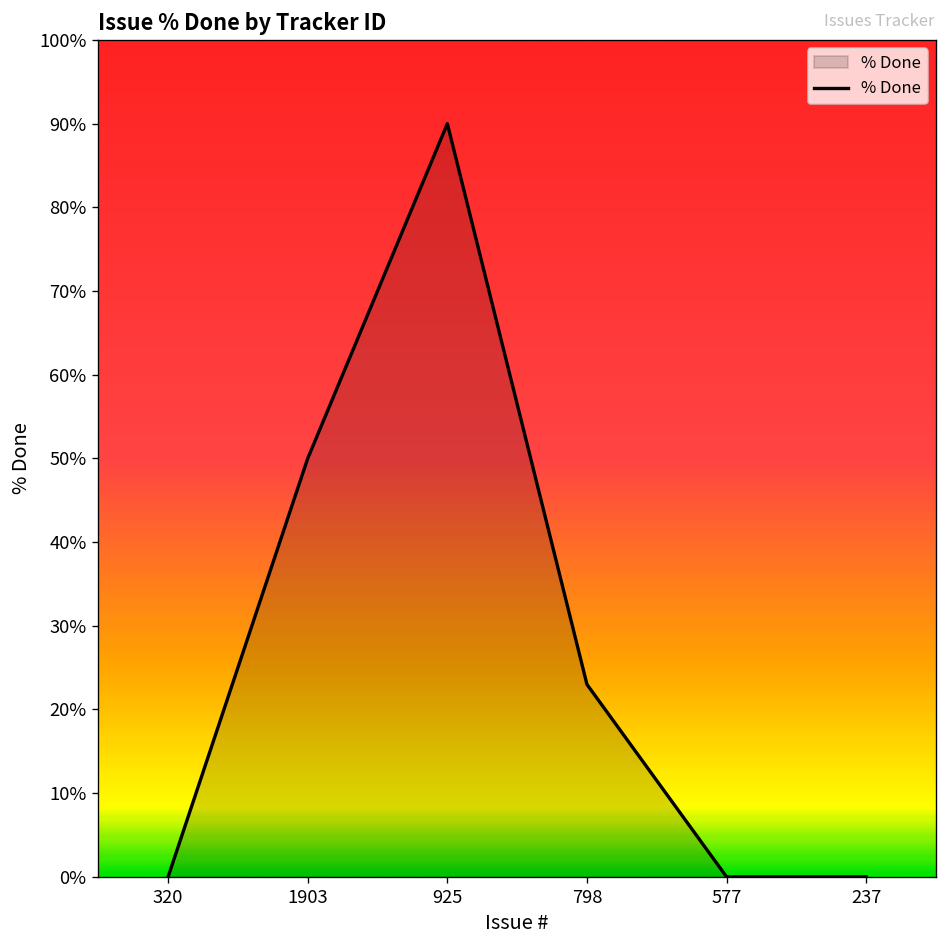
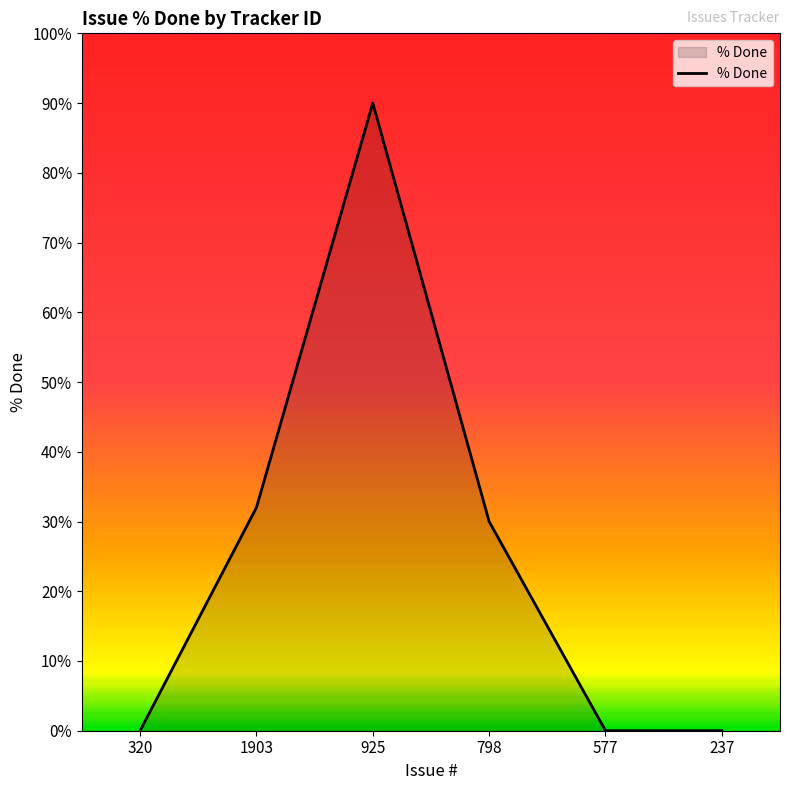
  {
    "320": "0%",
-   "1903": "50%",
+   "1903": "32%",
    "925": "90%",
-   "798": "23%",
+   "798": "30%",
    "577": "0%",
    "237": "0%"
  }
